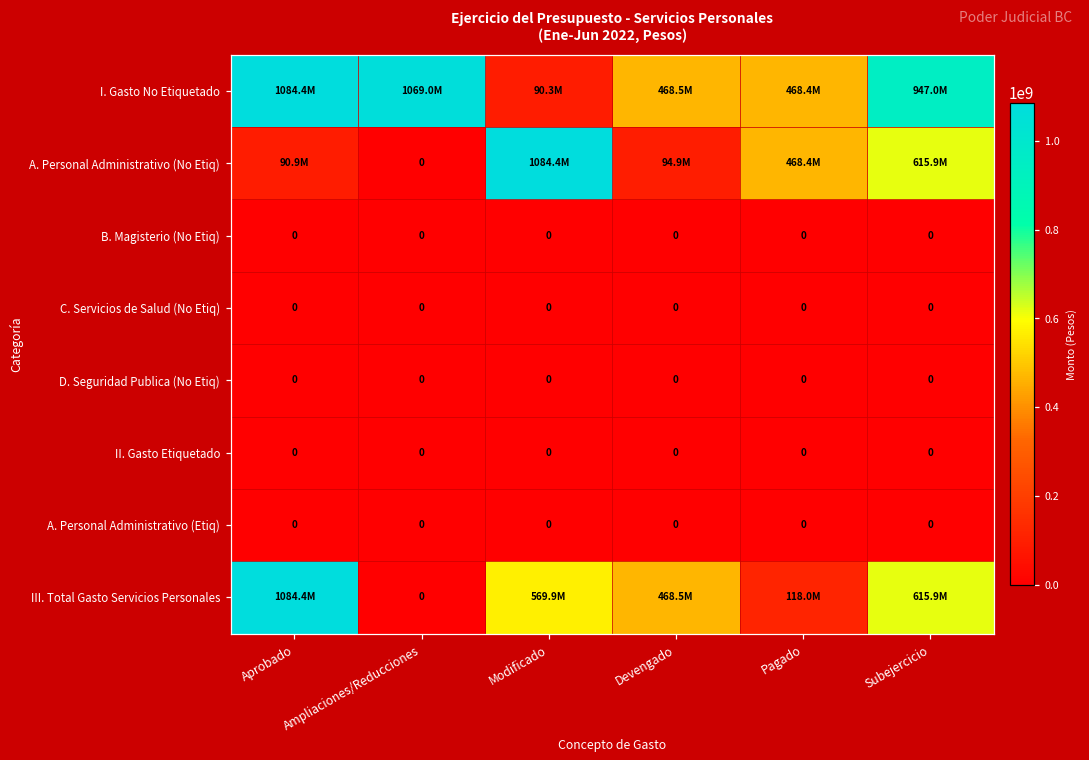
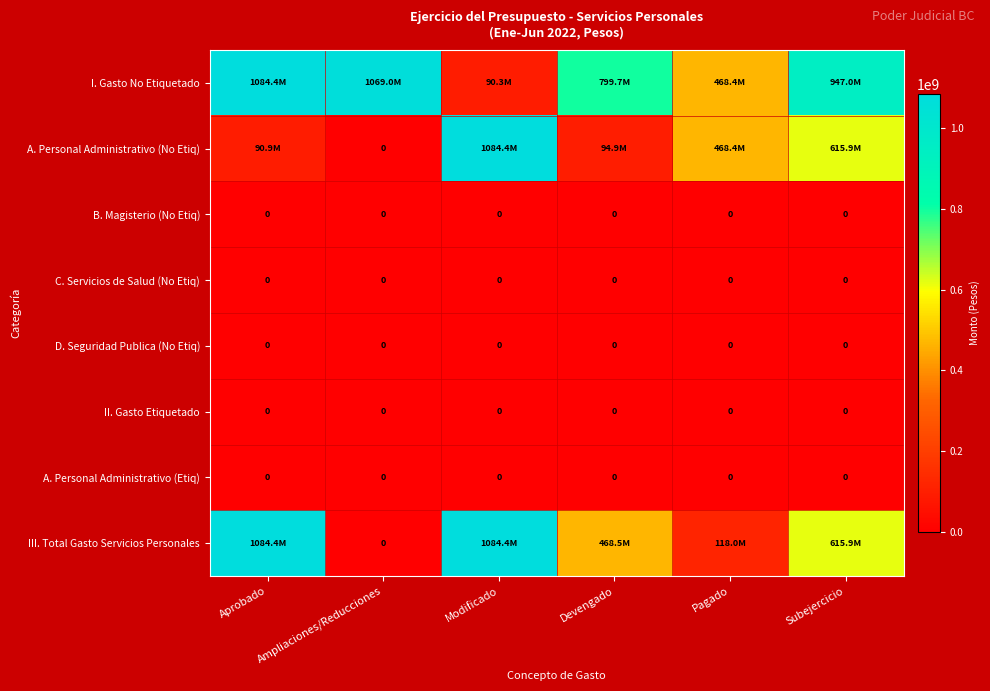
  {
    "I. Gasto No Etiquetado": {
      "Aprobado": "1084.4M",
      "Ampliaciones/Reducciones": "1069.0M",
      "Modificado": "90.3M",
-     "Devengado": "468.5M",
+     "Devengado": "799.7M",
      "Pagado": "468.4M",
      "Subejercicio": "947.0M"
    },
    "A. Personal Administrativo (No Etiq)": {
      "Aprobado": "90.9M",
      "Ampliaciones/Reducciones": "0",
      "Modificado": "1084.4M",
      "Devengado": "94.9M",
      "Pagado": "468.4M",
      "Subejercicio": "615.9M"
    },
    "B. Magisterio (No Etiq)": {
      "Aprobado": "0",
      "Ampliaciones/Reducciones": "0",
      "Modificado": "0",
      "Devengado": "0",
      "Pagado": "0",
      "Subejercicio": "0"
    },
    "C. Servicios de Salud (No Etiq)": {
      "Aprobado": "0",
      "Ampliaciones/Reducciones": "0",
      "Modificado": "0",
      "Devengado": "0",
      "Pagado": "0",
      "Subejercicio": "0"
    },
    "D. Seguridad Publica (No Etiq)": {
      "Aprobado": "0",
      "Ampliaciones/Reducciones": "0",
      "Modificado": "0",
      "Devengado": "0",
      "Pagado": "0",
      "Subejercicio": "0"
    },
    "II. Gasto Etiquetado": {
      "Aprobado": "0",
      "Ampliaciones/Reducciones": "0",
      "Modificado": "0",
      "Devengado": "0",
      "Pagado": "0",
      "Subejercicio": "0"
    },
    "A. Personal Administrativo (Etiq)": {
      "Aprobado": "0",
      "Ampliaciones/Reducciones": "0",
      "Modificado": "0",
      "Devengado": "0",
      "Pagado": "0",
      "Subejercicio": "0"
    },
    "III. Total Gasto Servicios Personales": {
      "Aprobado": "1084.4M",
      "Ampliaciones/Reducciones": "0",
-     "Modificado": "569.9M",
+     "Modificado": "1084.4M",
      "Devengado": "468.5M",
      "Pagado": "118.0M",
      "Subejercicio": "615.9M"
    }
  }
